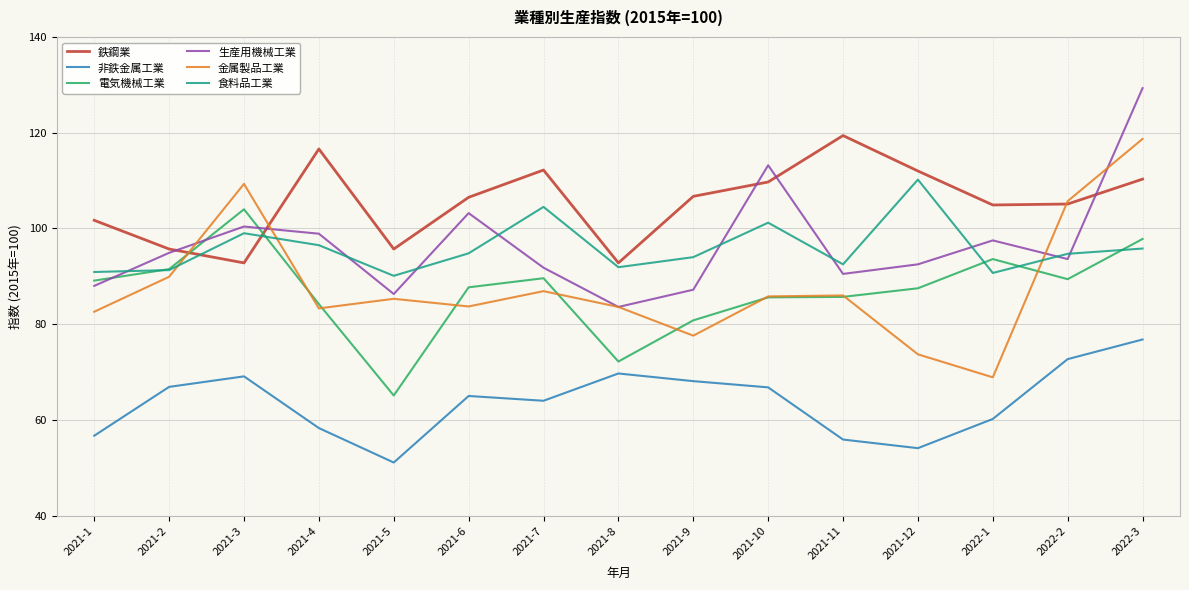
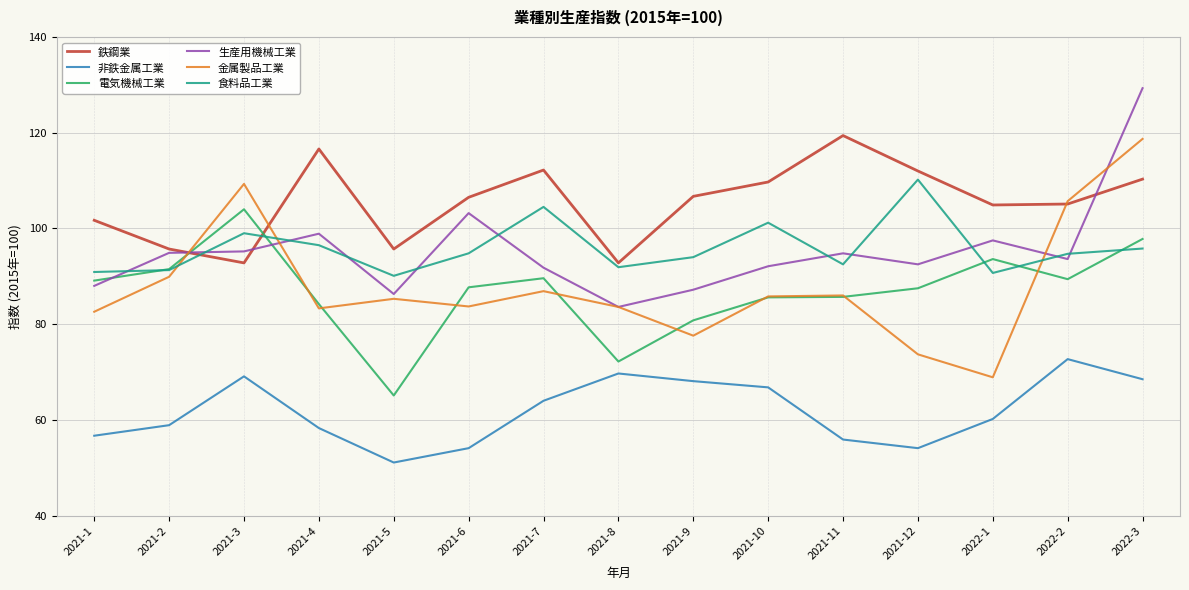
  {
    "鉄鋼業": {
      "2021-1": 102,
      "2021-2": 96,
      "2021-3": 93,
      "2021-4": 117,
      "2021-5": 96,
      "2021-6": 107,
      "2021-7": 112,
      "2021-8": 93,
      "2021-9": 107,
      "2021-10": 110,
      "2021-11": 119,
      "2021-12": 112,
      "2022-1": 105,
      "2022-2": 105,
      "2022-3": 110
    },
    "非鉄金属工業": {
      "2021-1": 57,
-     "2021-2": 67,
+     "2021-2": 59,
      "2021-3": 69,
      "2021-4": 58,
      "2021-5": 51,
-     "2021-6": 65,
+     "2021-6": 54,
      "2021-7": 64,
      "2021-8": 70,
      "2021-9": 68,
      "2021-10": 67,
      "2021-11": 56,
      "2021-12": 54,
      "2022-1": 60,
      "2022-2": 73,
-     "2022-3": 77
+     "2022-3": 69
    },
    "生産用機械工業": {
      "2021-1": 88,
      "2021-2": 95,
-     "2021-3": 100,
+     "2021-3": 95,
      "2021-4": 99,
      "2021-5": 86,
      "2021-6": 103,
      "2021-7": 92,
      "2021-9": 87,
-     "2021-10": 113,
-     "2021-11": 91,
+     "2021-10": 92,
+     "2021-11": 95,
      "2021-12": 93,
      "2022-1": 98,
      "2022-2": 94,
      "2022-3": 129
    },
    "金属製品工業": {
      "2021-1": 83,
      "2021-2": 90,
      "2021-3": 109,
      "2021-4": 83,
      "2021-5": 85,
      "2021-6": 84,
      "2021-7": 87,
      "2021-9": 78,
      "2021-12": 74,
      "2022-1": 69,
      "2022-2": 106,
      "2022-3": 119
    }
  }
